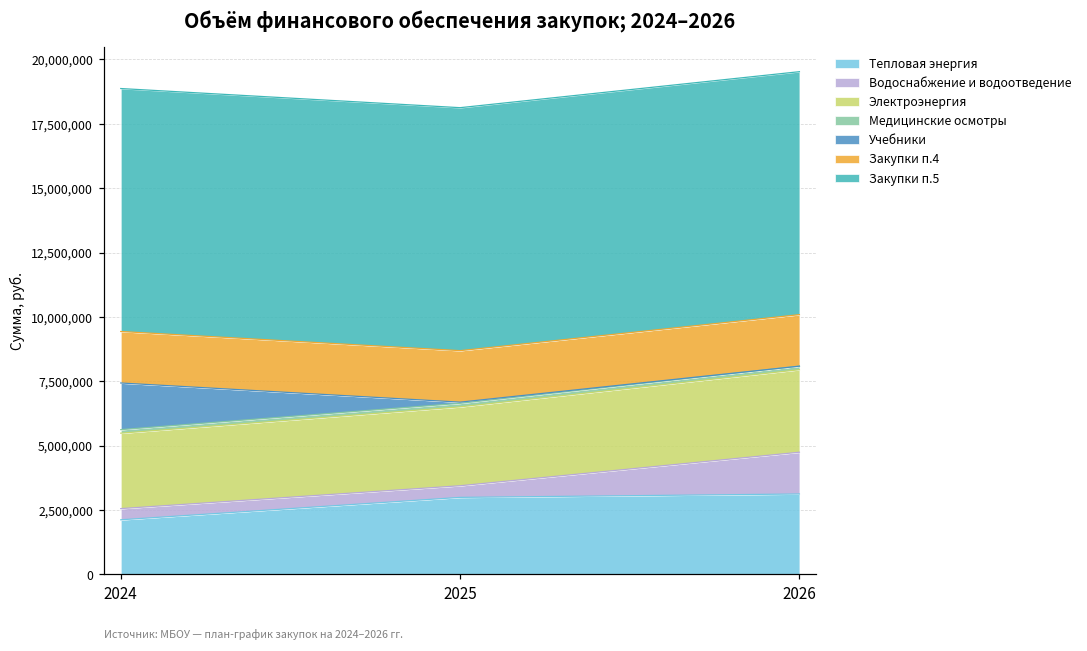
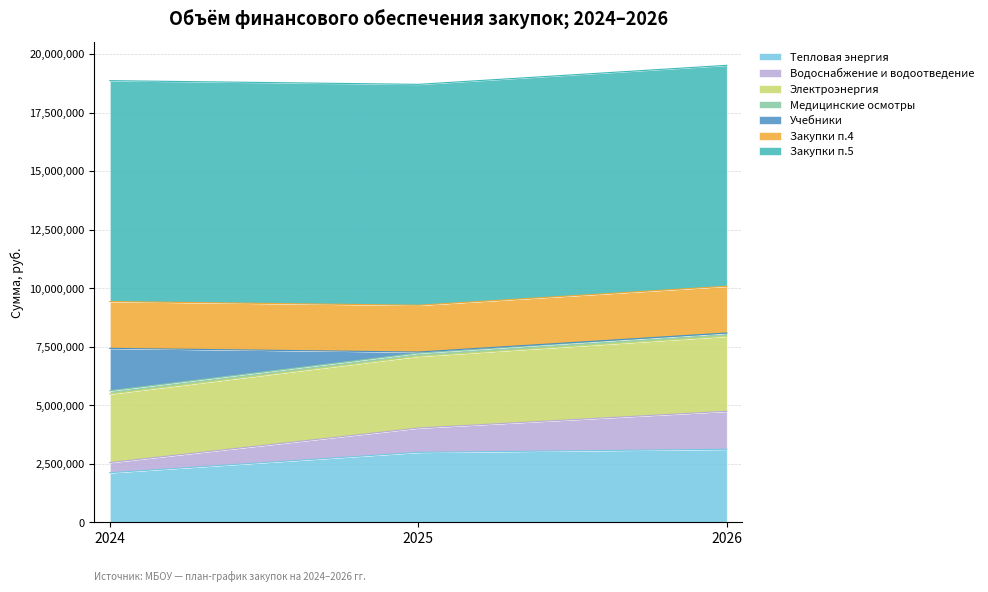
  {
    "Тепловая энергия": {
      "2024": "2,100,000",
      "2025": "3,000,000",
      "2026": "3,100,000"
    },
    "Водоснабжение и водоотведение": {
      "2024": "400,000",
-     "2025": "500,000",
+     "2025": "1,000,000",
      "2026": "1,600,000"
    },
    "Электроэнергия": {
      "2024": "2,900,000",
      "2025": "3,100,000",
      "2026": "3,200,000"
    },
    "Медицинские осмотры": {
      "2024": "100,000"
    },
    "Закупки п.4": {
      "2024": "2,000,000",
      "2025": "2,000,000",
      "2026": "2,000,000"
    }
  }
